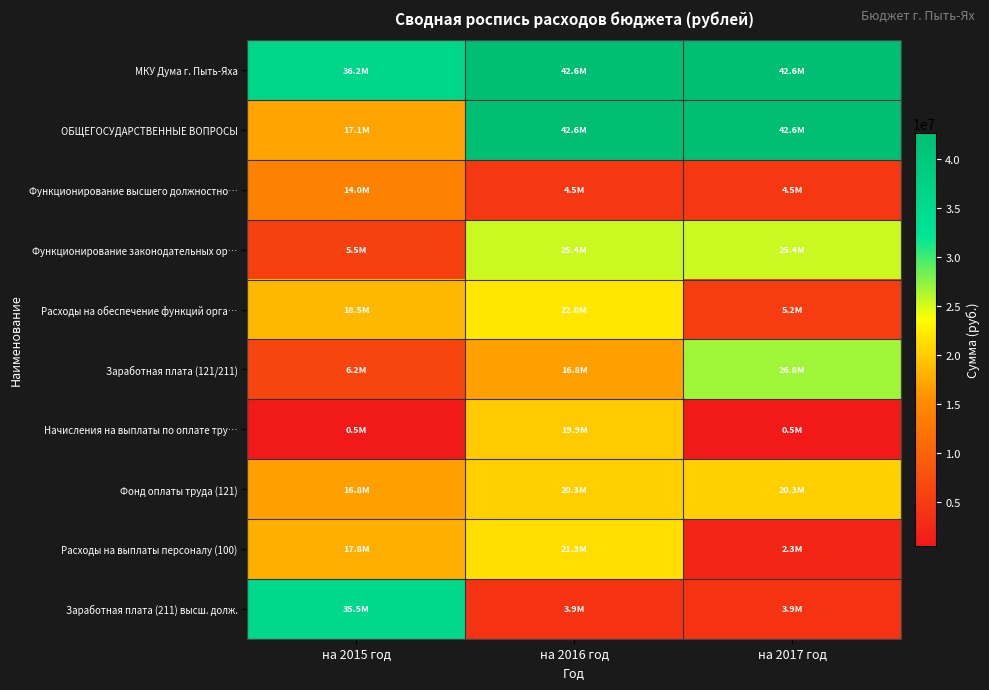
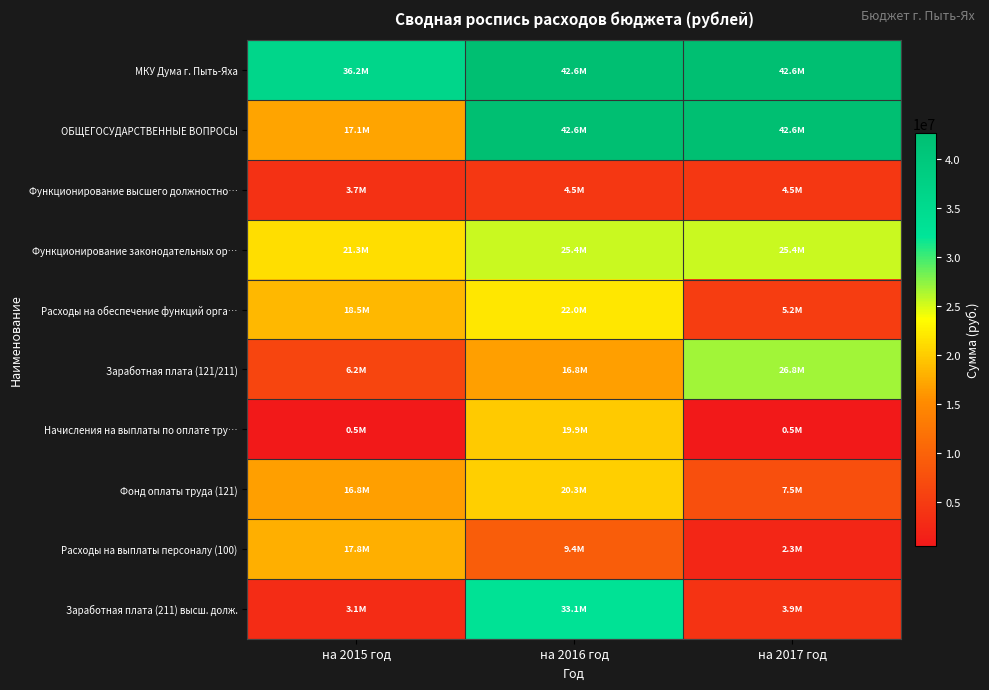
  {
    "МКУ Дума г. Пыть-Яха": {
      "на 2015 год": "36.2M",
      "на 2016 год": "42.6M",
      "на 2017 год": "42.6M"
    },
    "ОБЩЕГОСУДАРСТВЕННЫЕ ВОПРОСЫ": {
      "на 2015 год": "17.1M",
      "на 2016 год": "42.6M",
      "на 2017 год": "42.6M"
    },
    "Функционирование высшего должностно…": {
-     "на 2015 год": "14.0M",
+     "на 2015 год": "3.7M",
      "на 2016 год": "4.5M",
      "на 2017 год": "4.5M"
    },
    "Функционирование законодательных ор…": {
-     "на 2015 год": "5.5M",
+     "на 2015 год": "21.3M",
      "на 2016 год": "25.4M",
      "на 2017 год": "25.4M"
    },
    "Расходы на обеспечение функций орга…": {
      "на 2015 год": "18.5M",
      "на 2016 год": "22.0M",
      "на 2017 год": "5.2M"
    },
    "Заработная плата (121/211)": {
      "на 2015 год": "6.2M",
      "на 2016 год": "16.8M",
      "на 2017 год": "26.8M"
    },
    "Начисления на выплаты по оплате тру…": {
      "на 2015 год": "0.5M",
      "на 2016 год": "19.9M",
      "на 2017 год": "0.5M"
    },
    "Фонд оплаты труда (121)": {
      "на 2015 год": "16.8M",
      "на 2016 год": "20.3M",
-     "на 2017 год": "20.3M"
+     "на 2017 год": "7.5M"
    },
    "Расходы на выплаты персоналу (100)": {
      "на 2015 год": "17.8M",
-     "на 2016 год": "21.3M",
+     "на 2016 год": "9.4M",
      "на 2017 год": "2.3M"
    },
    "Заработная плата (211) высш. долж.": {
-     "на 2015 год": "35.5M",
-     "на 2016 год": "3.9M",
+     "на 2015 год": "3.1M",
+     "на 2016 год": "33.1M",
      "на 2017 год": "3.9M"
    }
  }
